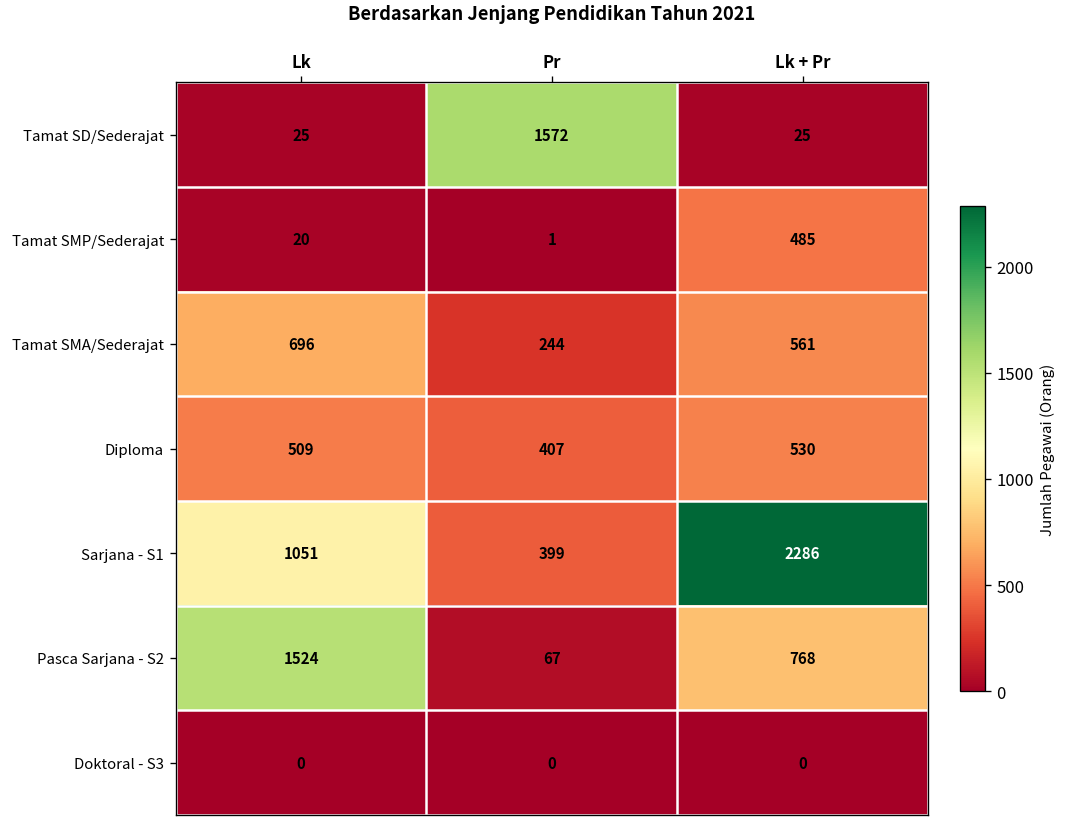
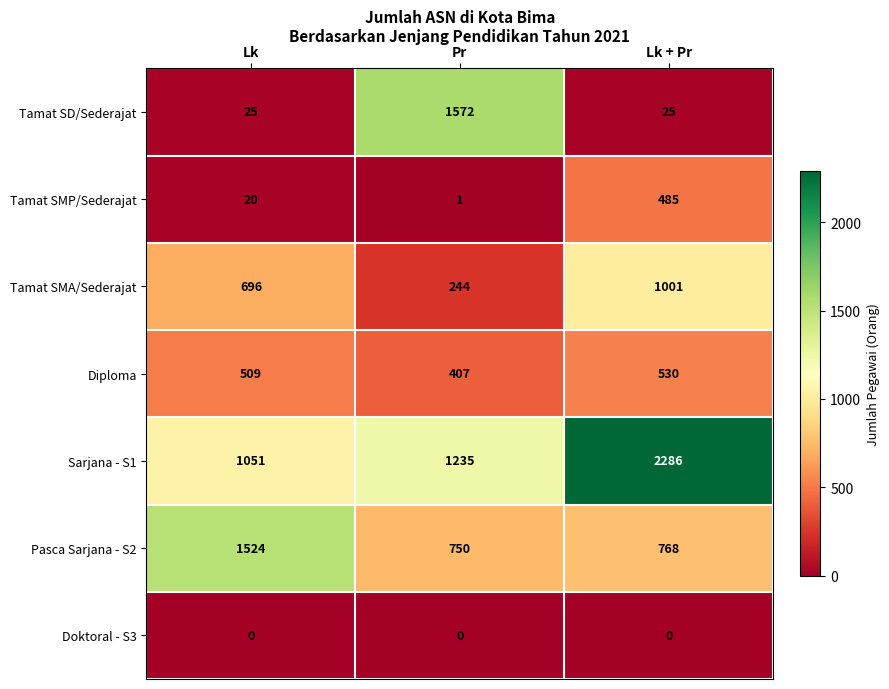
  {
    "Tamat SD/Sederajat": {
      "Lk": 25,
      "Pr": 1572,
      "Lk + Pr": 25
    },
    "Tamat SMP/Sederajat": {
      "Lk": 20,
      "Pr": 1,
      "Lk + Pr": 485
    },
    "Tamat SMA/Sederajat": {
      "Lk": 696,
      "Pr": 244,
-     "Lk + Pr": 561
+     "Lk + Pr": 1001
    },
    "Diploma": {
      "Lk": 509,
      "Pr": 407,
      "Lk + Pr": 530
    },
    "Sarjana - S1": {
      "Lk": 1051,
-     "Pr": 399,
+     "Pr": 1235,
      "Lk + Pr": 2286
    },
    "Pasca Sarjana - S2": {
      "Lk": 1524,
-     "Pr": 67,
+     "Pr": 750,
      "Lk + Pr": 768
    },
    "Doktoral - S3": {
      "Lk": 0,
      "Pr": 0,
      "Lk + Pr": 0
    }
  }
